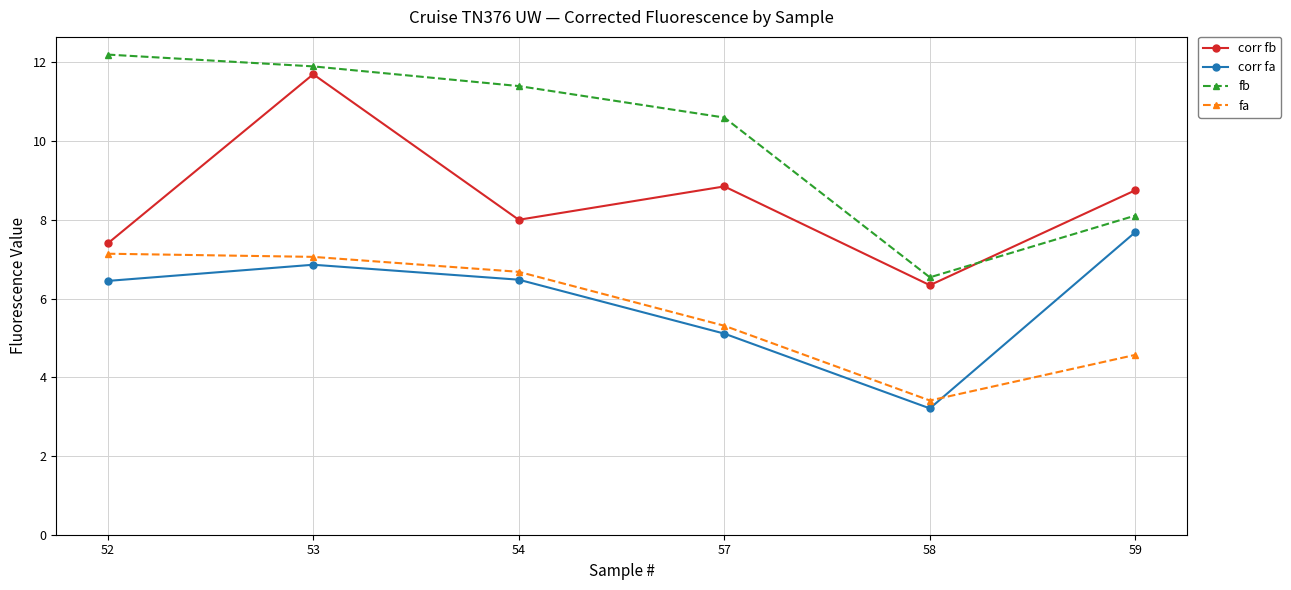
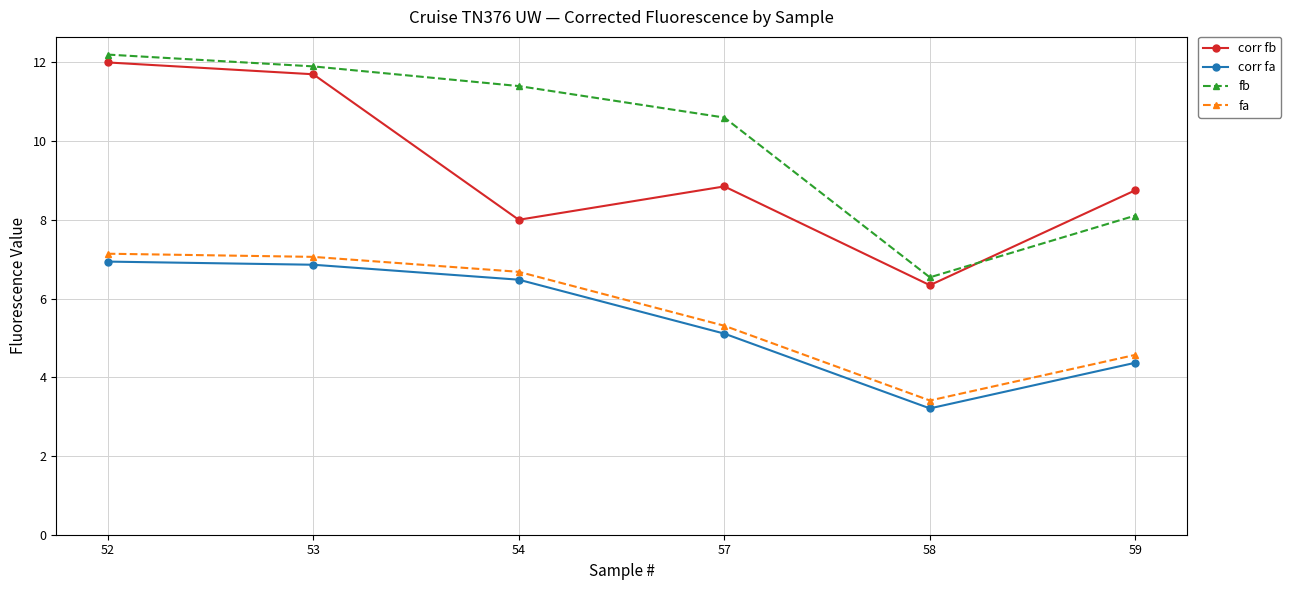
  {
    "corr fb": {
-     "52": 7.4,
+     "52": 12.0,
      "53": 11.7,
      "54": 8.0,
      "57": 8.9,
      "58": 6.3,
      "59": 8.8
    },
    "corr fa": {
-     "52": 6.4,
+     "52": 6.9,
      "53": 6.9,
      "54": 6.5,
      "57": 5.1,
      "58": 3.2,
-     "59": 7.7
+     "59": 4.4
    },
    "fb": {
      "52": 12.2,
      "53": 11.9,
      "54": 11.4,
      "57": 10.6,
      "58": 6.5,
      "59": 8.1
    },
    "fa": {
      "52": 7.1,
      "53": 7.1,
      "54": 6.7,
      "57": 5.3,
      "58": 3.4,
      "59": 4.6
    }
  }
